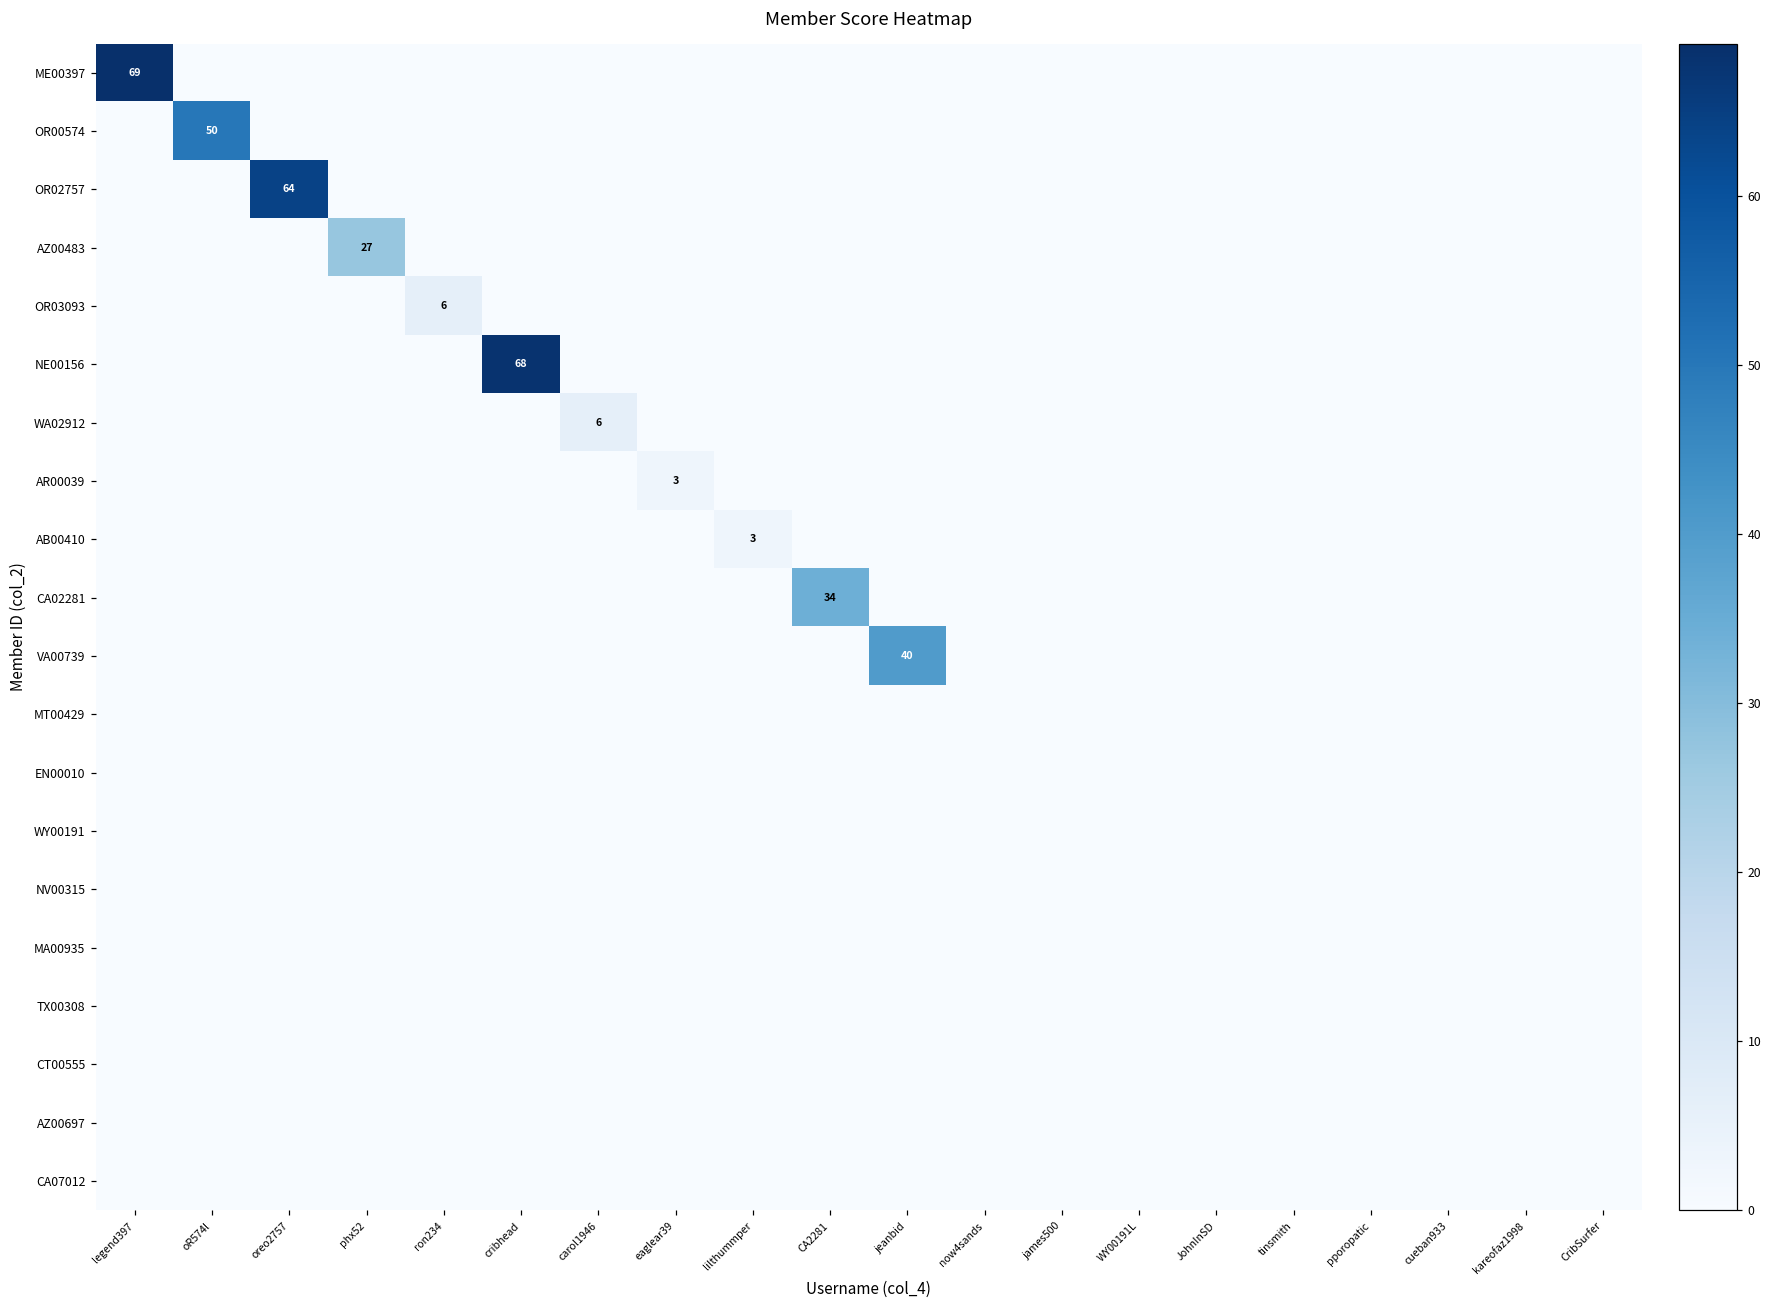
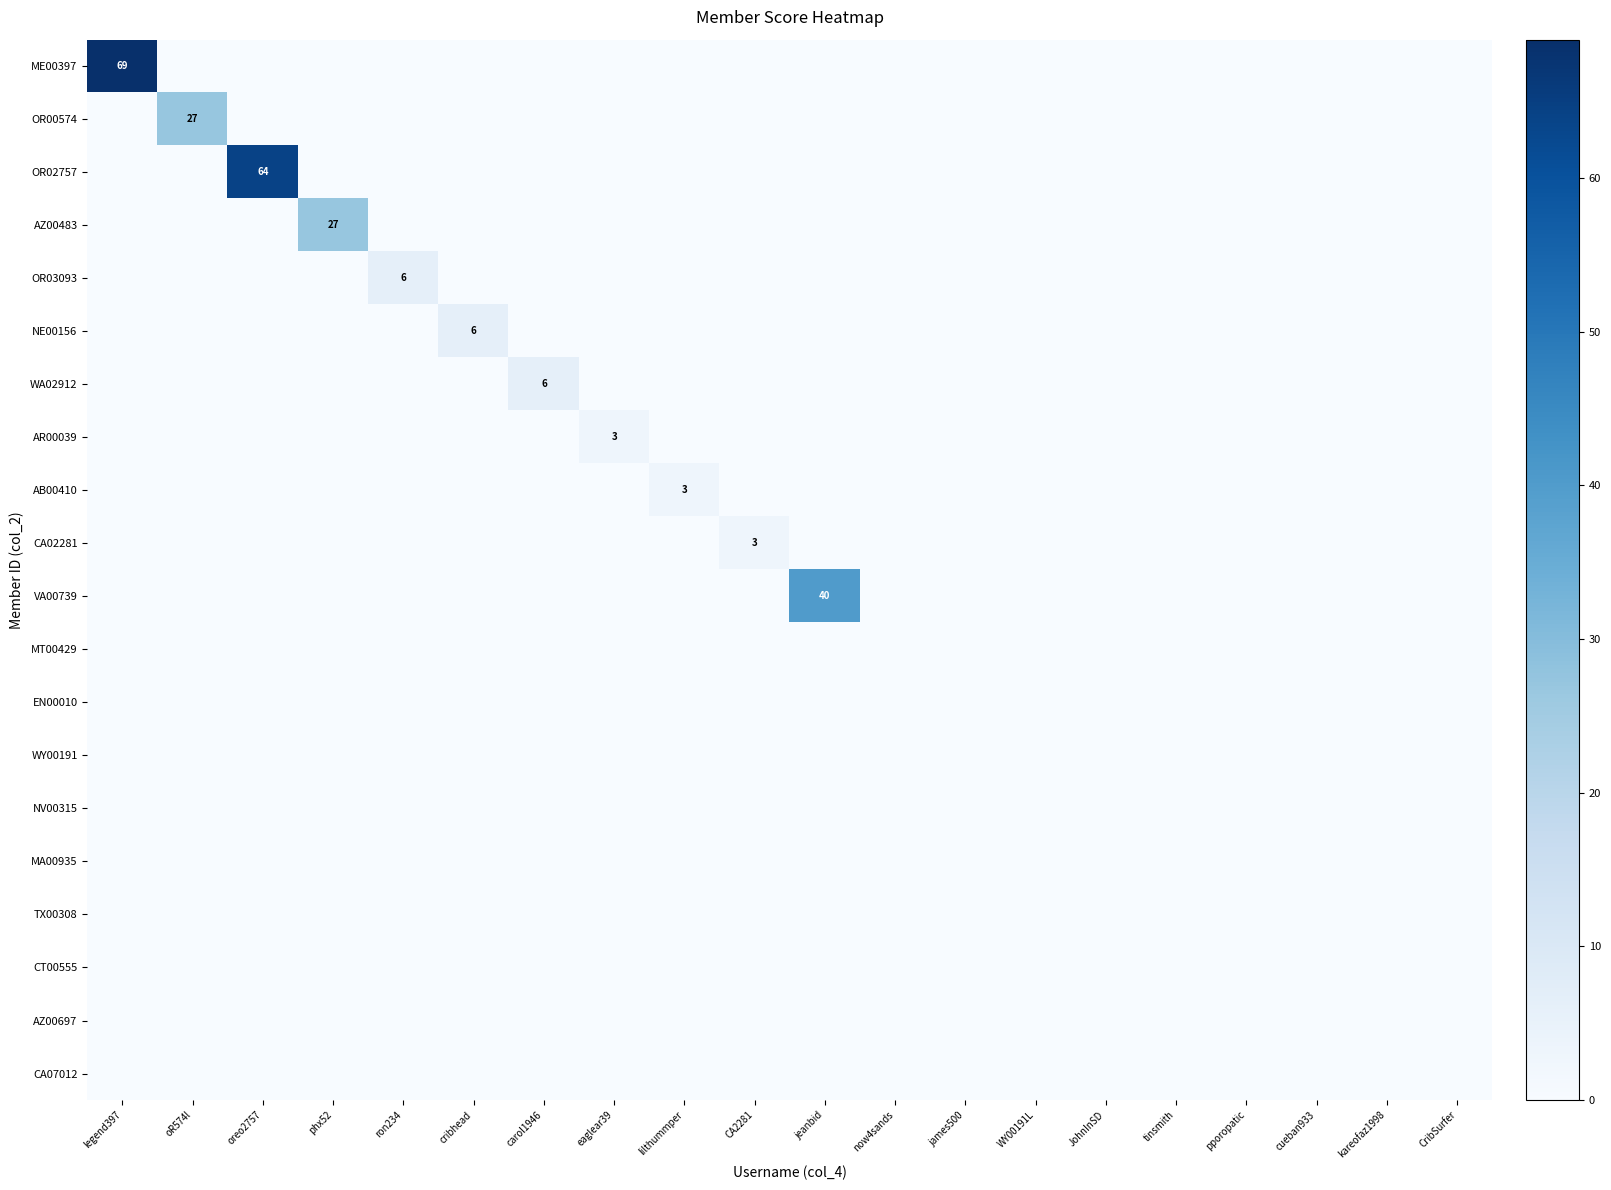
  {
    "ME00397": {
      "legend397": 69
    },
    "OR00574": {
-     "oR574l": 50
+     "oR574l": 27
    },
    "OR02757": {
      "oreo2757": 64
    },
    "AZ00483": {
      "phx52": 27
    },
    "OR03093": {
      "ron234": 6
    },
    "NE00156": {
-     "cribhead": 68
+     "cribhead": 6
    },
    "WA02912": {
      "carol1946": 6
    },
    "AR00039": {
      "eaglear39": 3
    },
    "AB00410": {
      "lilthummper": 3
    },
    "CA02281": {
-     "CA2281": 34
+     "CA2281": 3
    },
    "VA00739": {
      "jeanbid": 40
    }
  }
